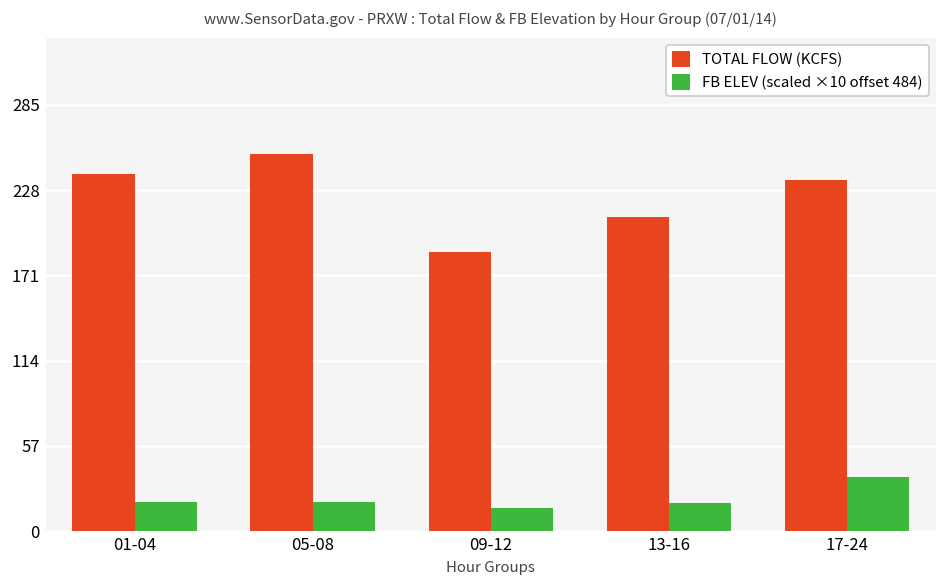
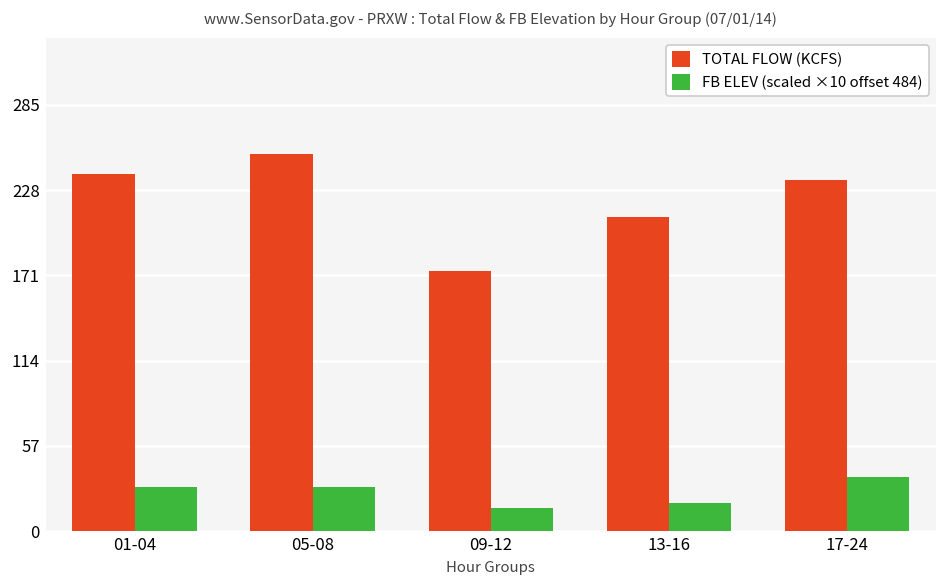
  {
    "TOTAL FLOW (KCFS)": {
      "01-04": 239,
      "05-08": 252,
-     "09-12": 187,
+     "09-12": 174,
      "13-16": 210,
      "17-24": 235
    },
    "FB ELEV (scaled ×10 offset 484)": {
-     "01-04": 20,
-     "05-08": 19,
+     "01-04": 30,
+     "05-08": 29,
      "09-12": 16,
      "13-16": 19,
      "17-24": 36
    }
  }
